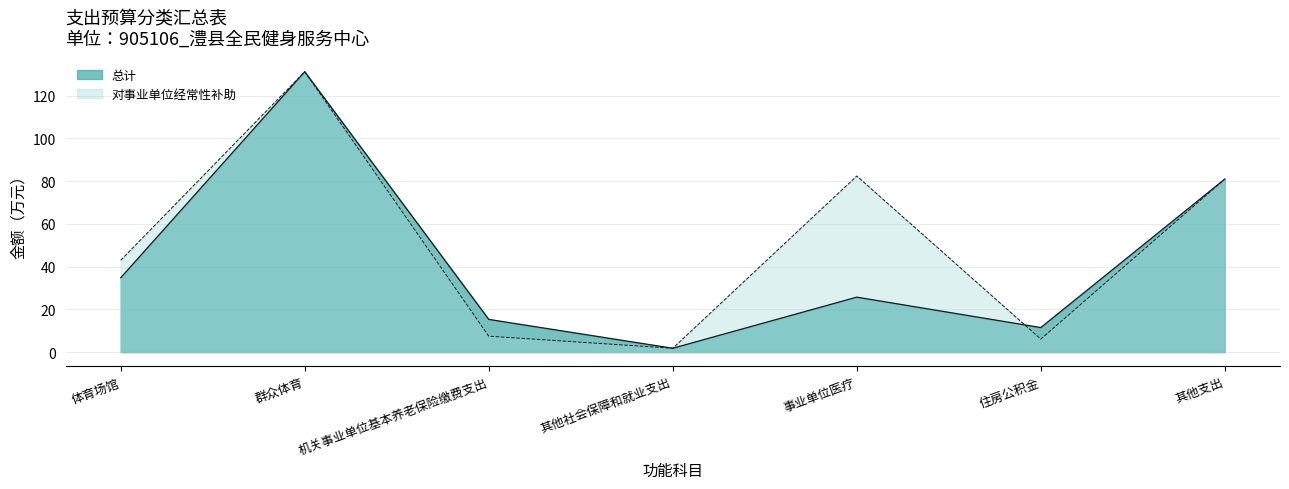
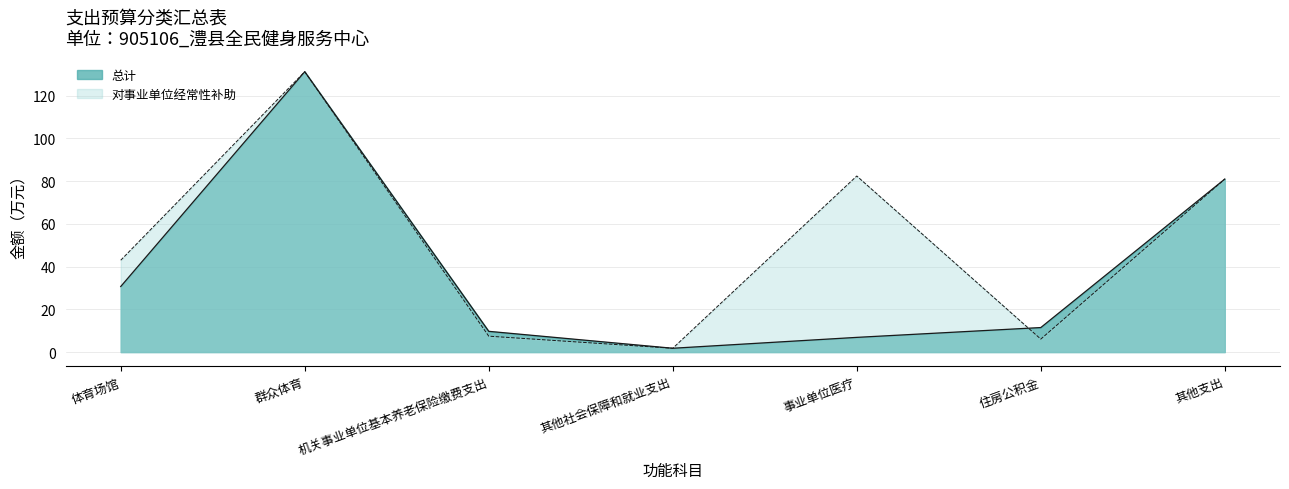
  {
    "总计": {
-     "体育场馆": 35,
-     "机关事业单位基本养老保险缴费支出": 15,
-     "事业单位医疗": 26,
+     "体育场馆": 31,
+     "机关事业单位基本养老保险缴费支出": 10,
+     "事业单位医疗": 7,
      "住房公积金": 11
    },
    "对事业单位经常性补助": {
      "体育场馆": 43,
      "机关事业单位基本养老保险缴费支出": 7,
      "事业单位医疗": 82,
      "住房公积金": 6
    }
  }
